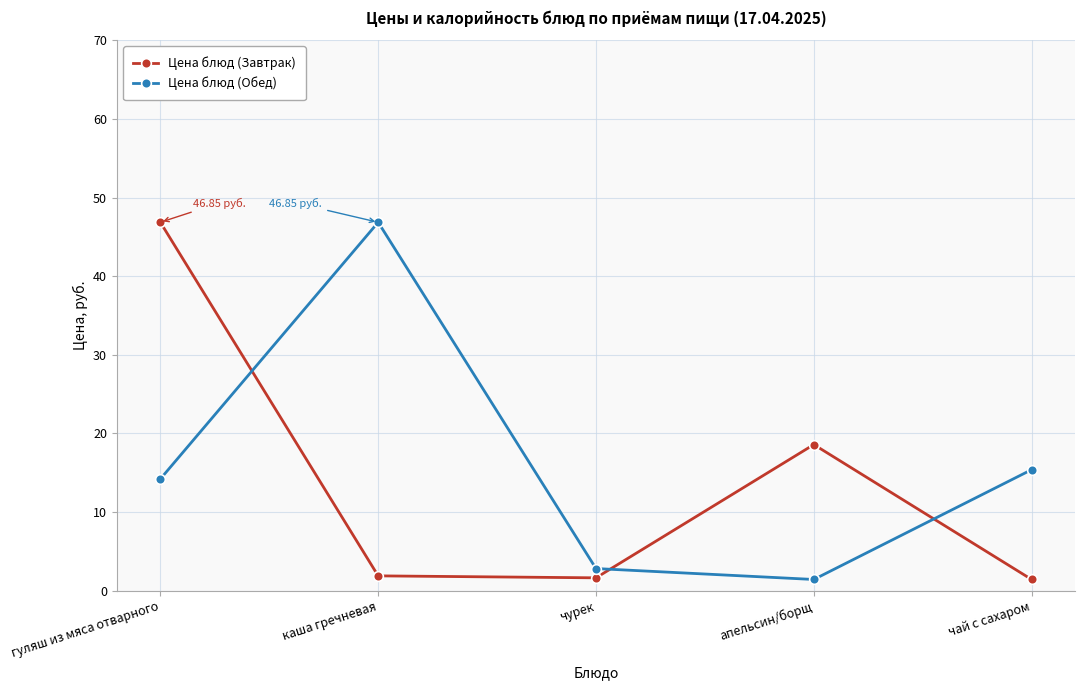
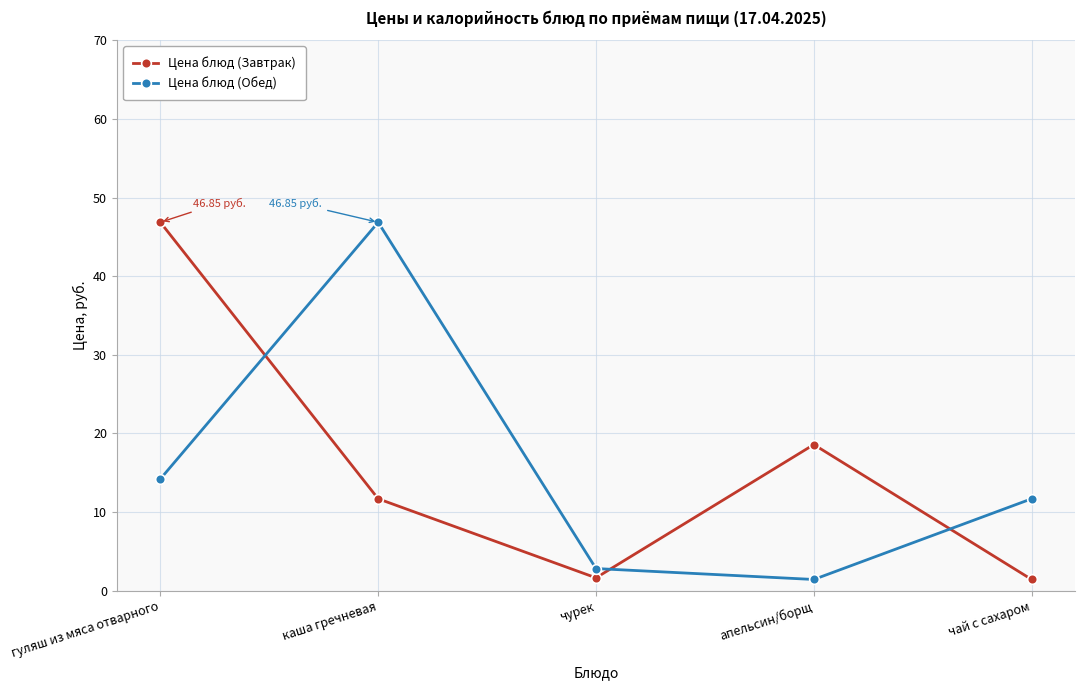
  {
    "Цена блюд (Завтрак)": {
-     "каша гречневая": 2,
+     "каша гречневая": 12,
      "чурек": 2,
      "апельсин/борщ": 19,
      "чай с сахаром": 1
    },
    "Цена блюд (Обед)": {
      "гуляш из мяса отварного": 14,
      "чурек": 3,
      "апельсин/борщ": 1,
-     "чай с сахаром": 15
+     "чай с сахаром": 12
    }
  }
